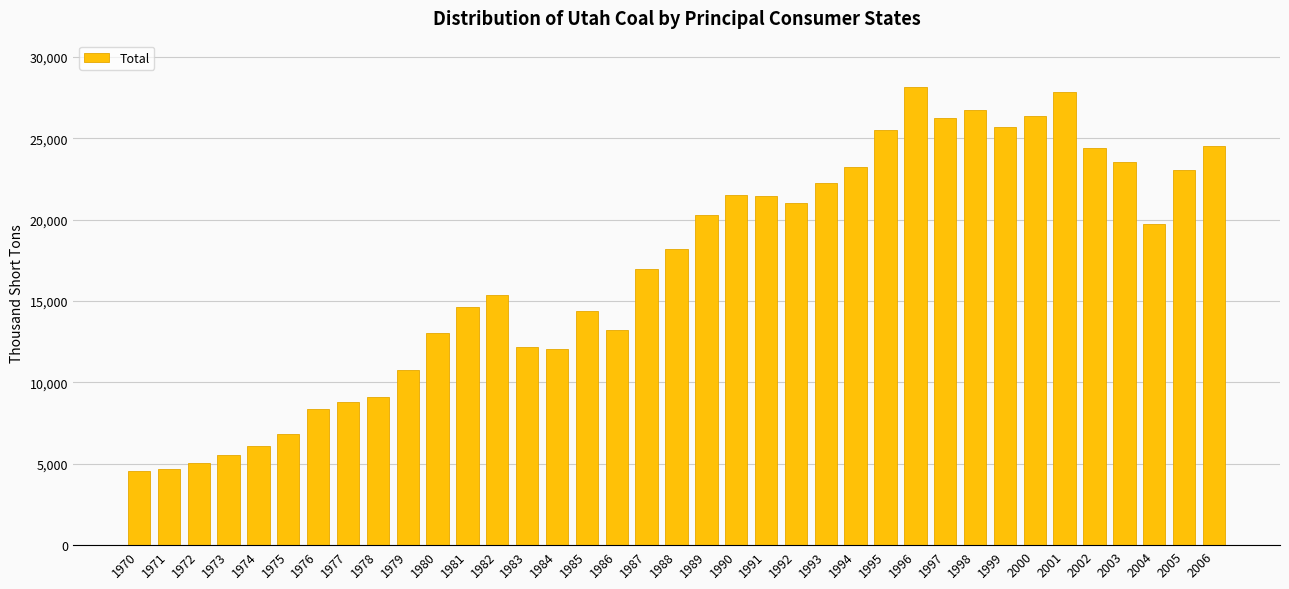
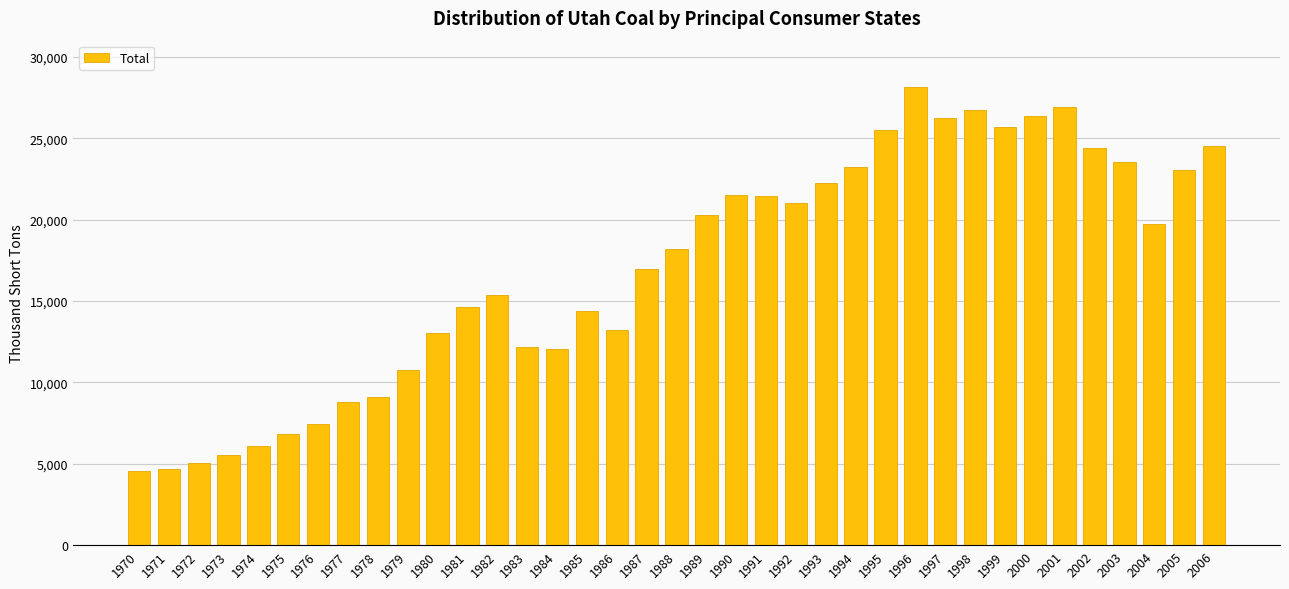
  {
    "1970": "4,600",
    "1971": "4,700",
    "1972": "5,000",
    "1973": "5,500",
    "1974": "6,100",
    "1975": "6,900",
-   "1976": "8,300",
+   "1976": "7,400",
    "1977": "8,800",
    "1978": "9,100",
    "1979": "10,800",
    "1980": "13,000",
    "1981": "14,600",
    "1982": "15,400",
    "1983": "12,200",
    "1984": "12,100",
    "1985": "14,400",
    "1986": "13,200",
    "1987": "17,000",
    "1988": "18,200",
    "1989": "20,300",
    "1990": "21,500",
    "1991": "21,400",
    "1992": "21,100",
    "1993": "22,200",
    "1994": "23,200",
    "1995": "25,500",
    "1996": "28,200",
    "1997": "26,300",
    "1998": "26,800",
    "1999": "25,700",
    "2000": "26,400",
-   "2001": "27,800",
+   "2001": "26,900",
    "2002": "24,400",
    "2003": "23,600",
    "2004": "19,700",
    "2005": "23,000",
    "2006": "24,500"
  }
